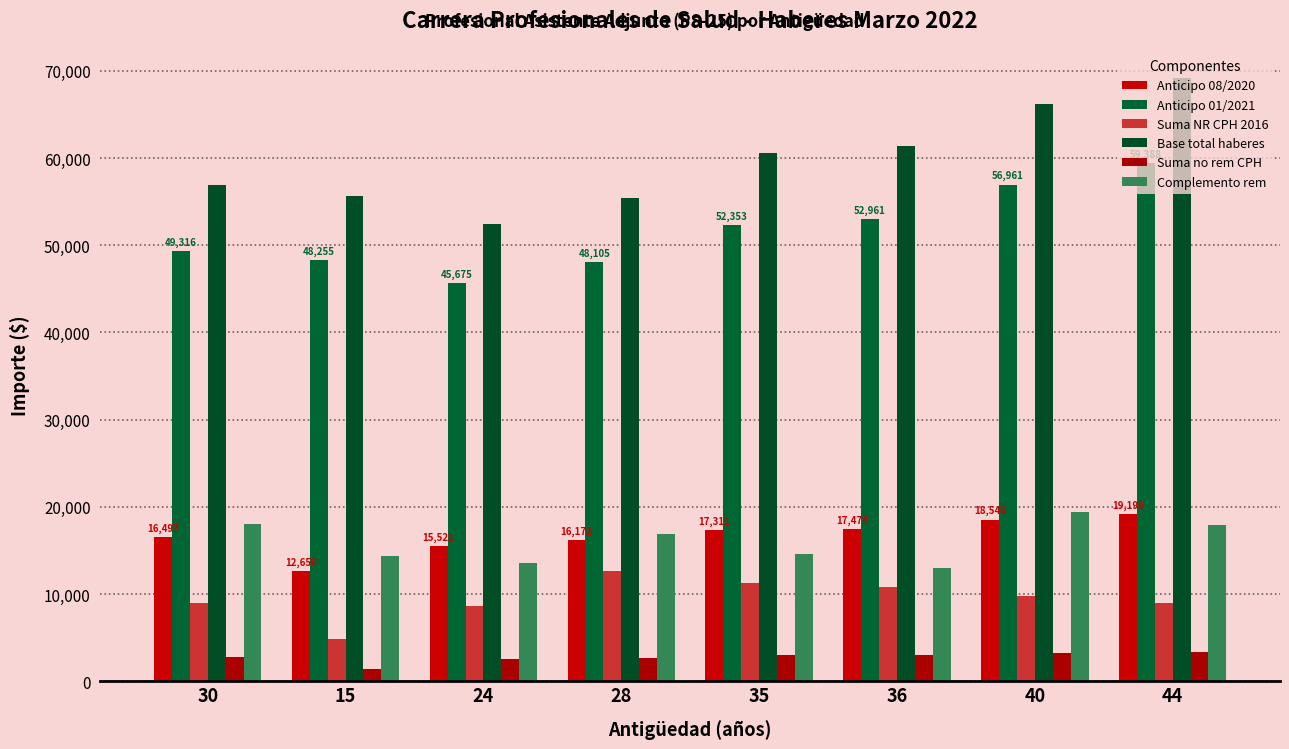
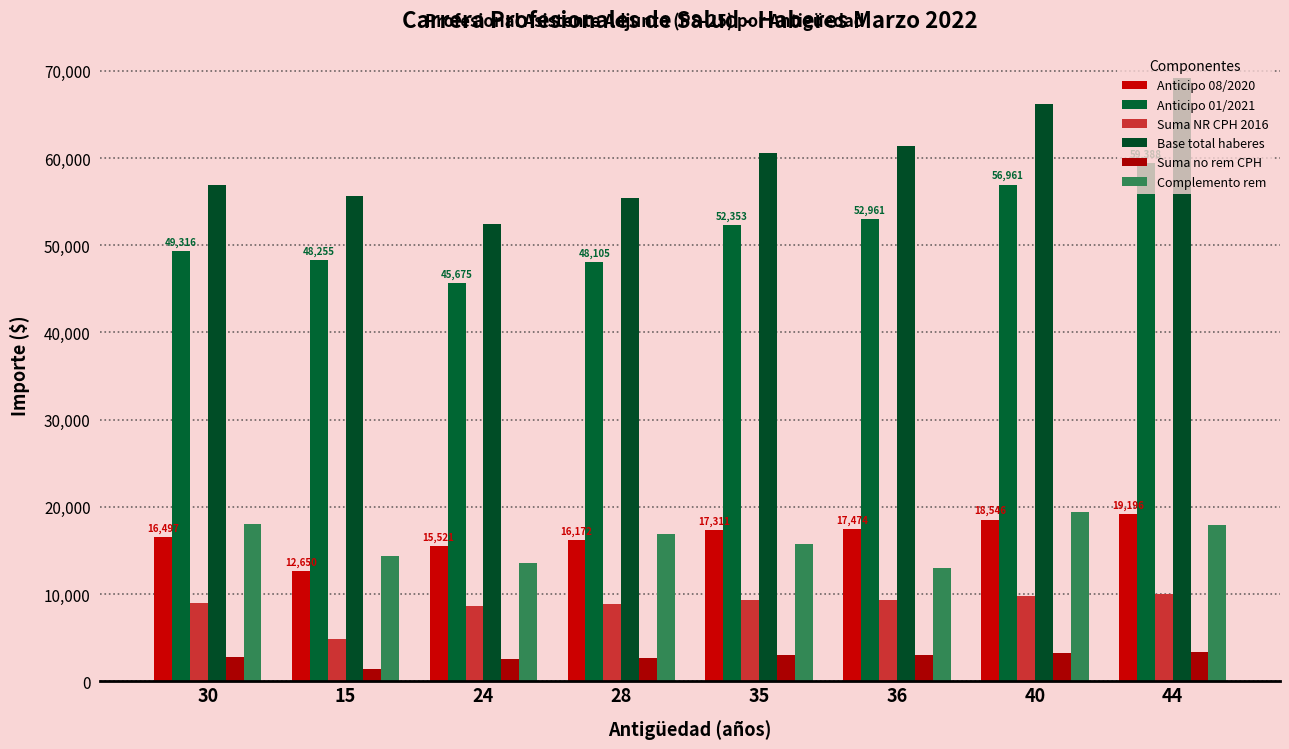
  {
    "Suma NR CPH 2016": {
      "30": "9,000",
      "15": "5,000",
      "24": "9,000",
-     "28": "13,000",
-     "35": "11,000",
-     "36": "11,000",
+     "28": "9,000",
+     "35": "9,000",
+     "36": "9,000",
      "40": "10,000",
-     "44": "9,000"
+     "44": "10,000"
    },
    "Complemento rem": {
      "30": "18,000",
      "15": "14,000",
      "24": "14,000",
      "28": "17,000",
-     "35": "15,000",
+     "35": "16,000",
      "36": "13,000",
      "40": "19,000",
      "44": "18,000"
    }
  }
